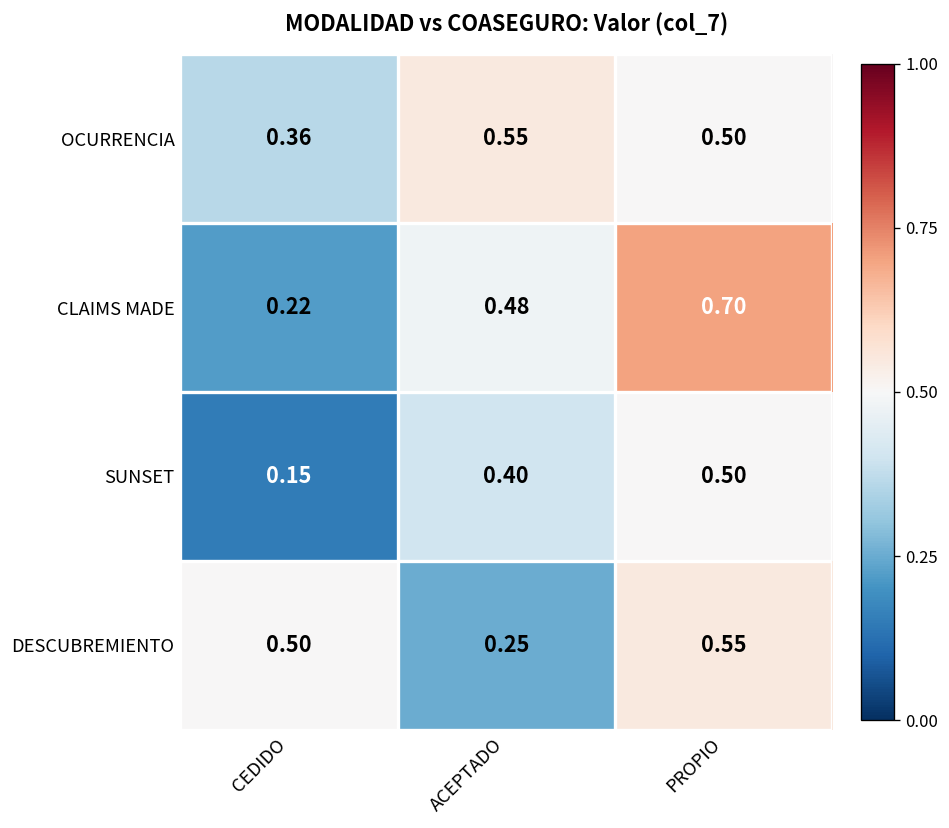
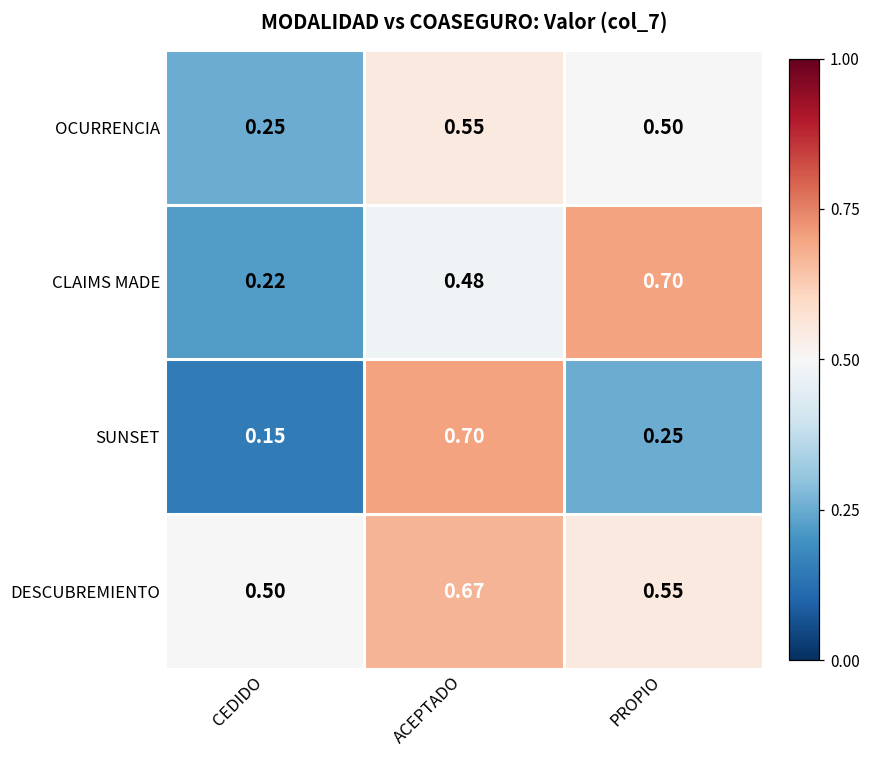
  {
    "OCURRENCIA": {
-     "CEDIDO": 0.36,
+     "CEDIDO": 0.25,
      "ACEPTADO": 0.55,
      "PROPIO": 0.50
    },
    "CLAIMS MADE": {
      "CEDIDO": 0.22,
      "ACEPTADO": 0.48,
      "PROPIO": 0.70
    },
    "SUNSET": {
      "CEDIDO": 0.15,
-     "ACEPTADO": 0.40,
-     "PROPIO": 0.50
+     "ACEPTADO": 0.70,
+     "PROPIO": 0.25
    },
    "DESCUBREMIENTO": {
      "CEDIDO": 0.50,
-     "ACEPTADO": 0.25,
+     "ACEPTADO": 0.67,
      "PROPIO": 0.55
    }
  }
